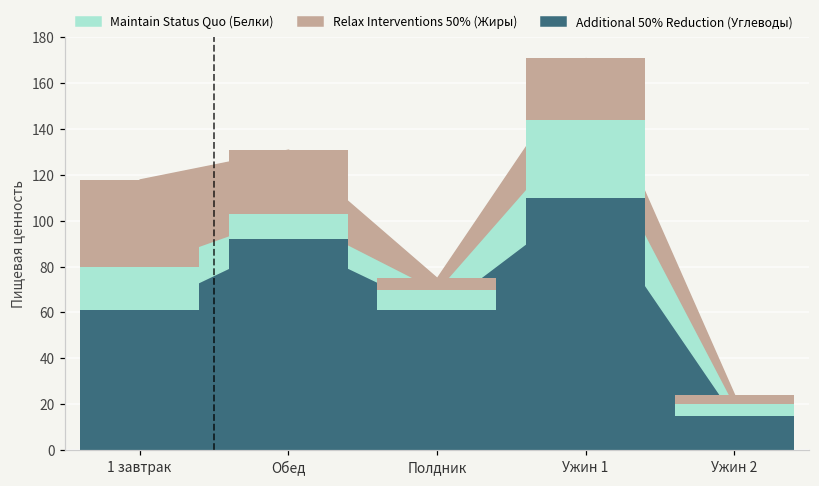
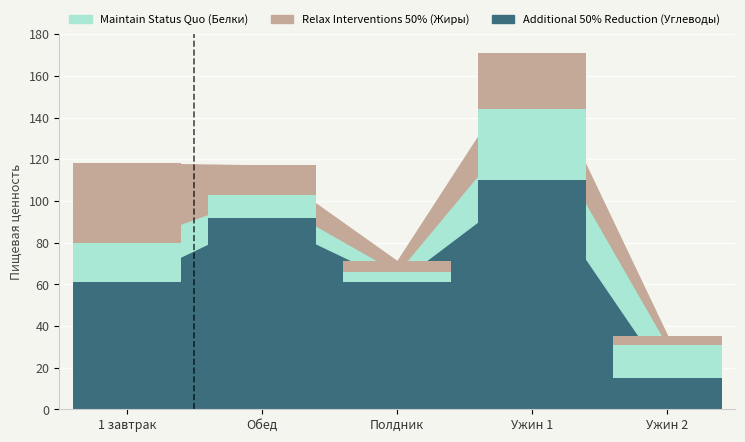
  {
    "Additional 50% Reduction (Углеводы)": {
      "1 завтрак": 61,
      "Обед": 92,
      "Полдник": 61,
      "Ужин 1": 110,
      "Ужин 2": 15
    },
    "Maintain Status Quo (Белки)": {
      "1 завтрак": 19,
      "Обед": 11,
-     "Полдник": 9,
+     "Полдник": 5,
      "Ужин 1": 34,
-     "Ужин 2": 5
+     "Ужин 2": 16
    },
    "Relax Interventions 50% (Жиры)": {
      "1 завтрак": 38,
-     "Обед": 28,
+     "Обед": 14,
      "Полдник": 5,
      "Ужин 1": 27,
      "Ужин 2": 4
    }
  }
